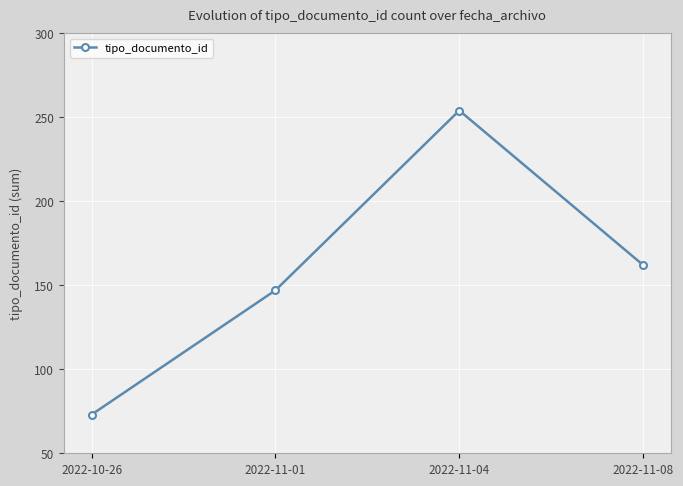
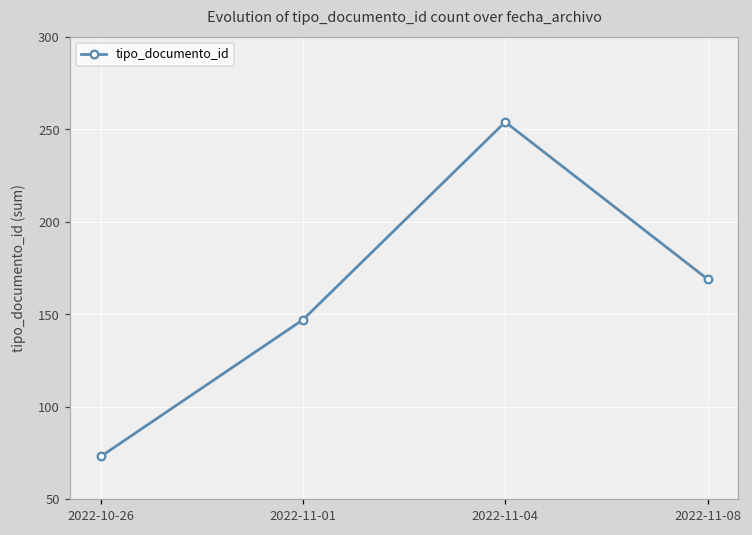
  {
    "2022-10-26": 73,
    "2022-11-01": 147,
    "2022-11-04": 254,
-   "2022-11-08": 162
+   "2022-11-08": 169
  }
